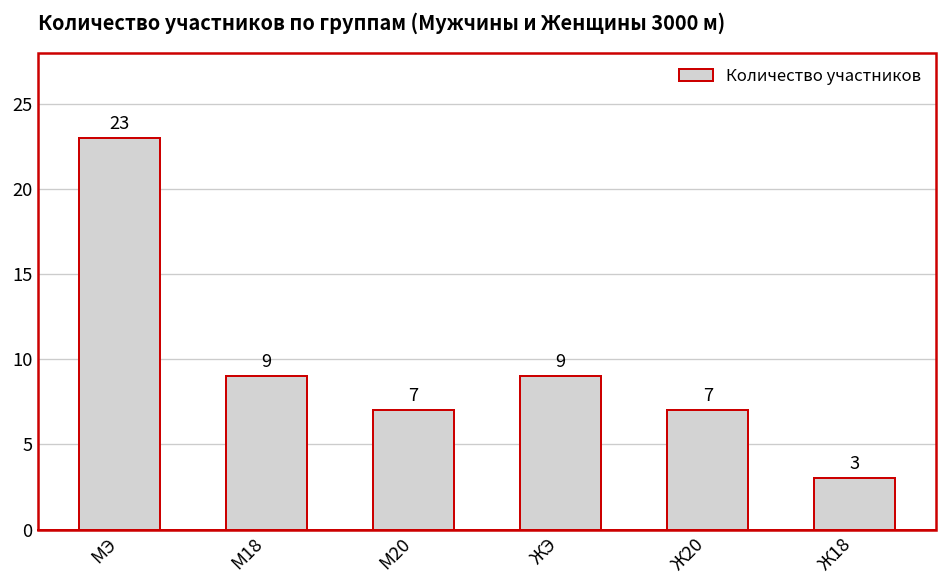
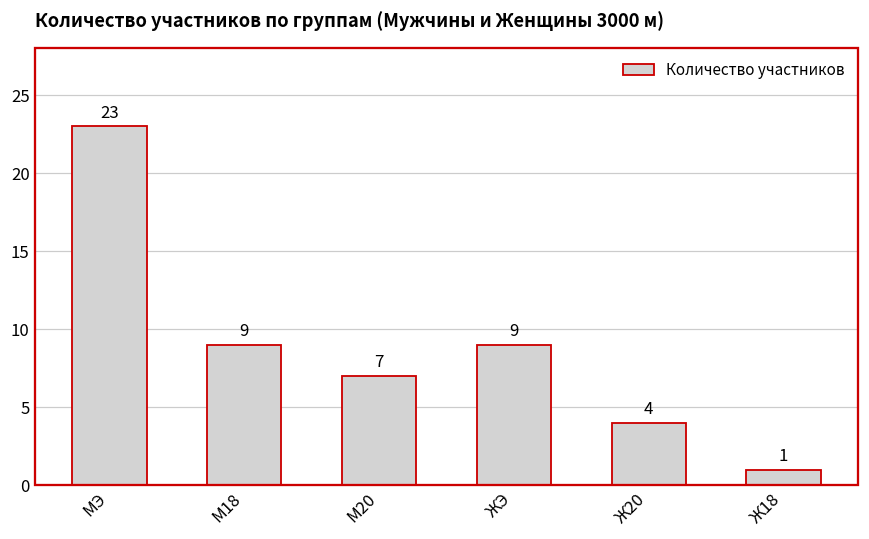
  {
    "МЭ": 23,
    "М18": 9,
    "М20": 7,
    "ЖЭ": 9,
-   "Ж20": 7,
-   "Ж18": 3
+   "Ж20": 4,
+   "Ж18": 1
  }
